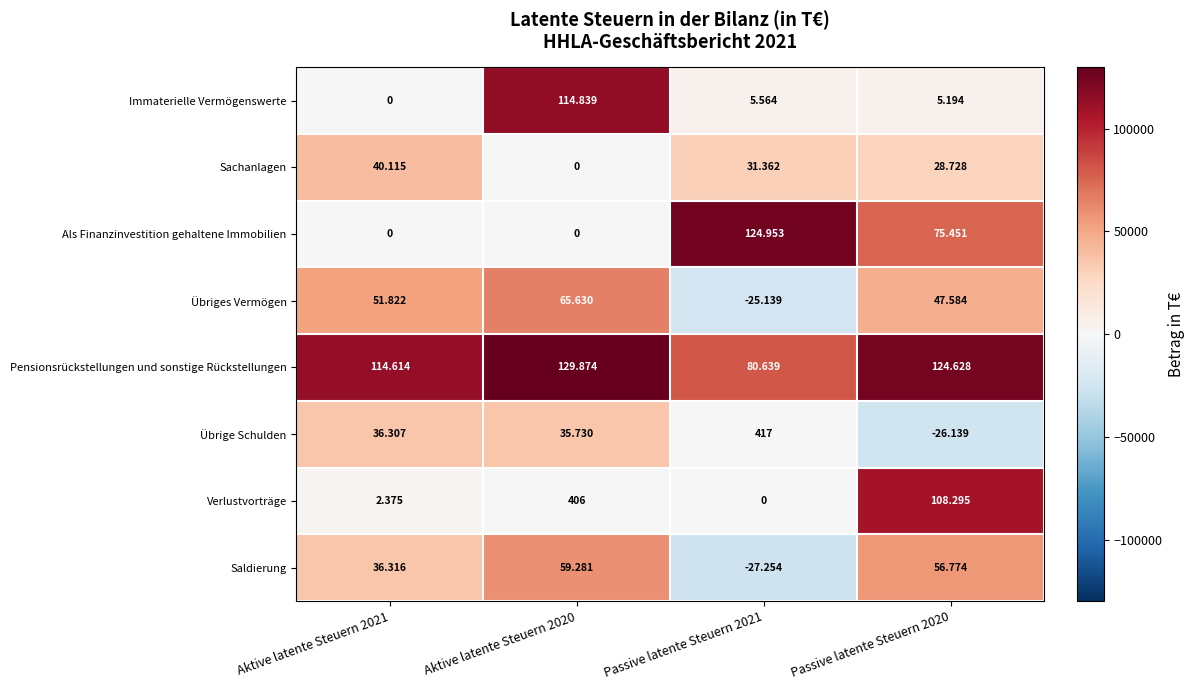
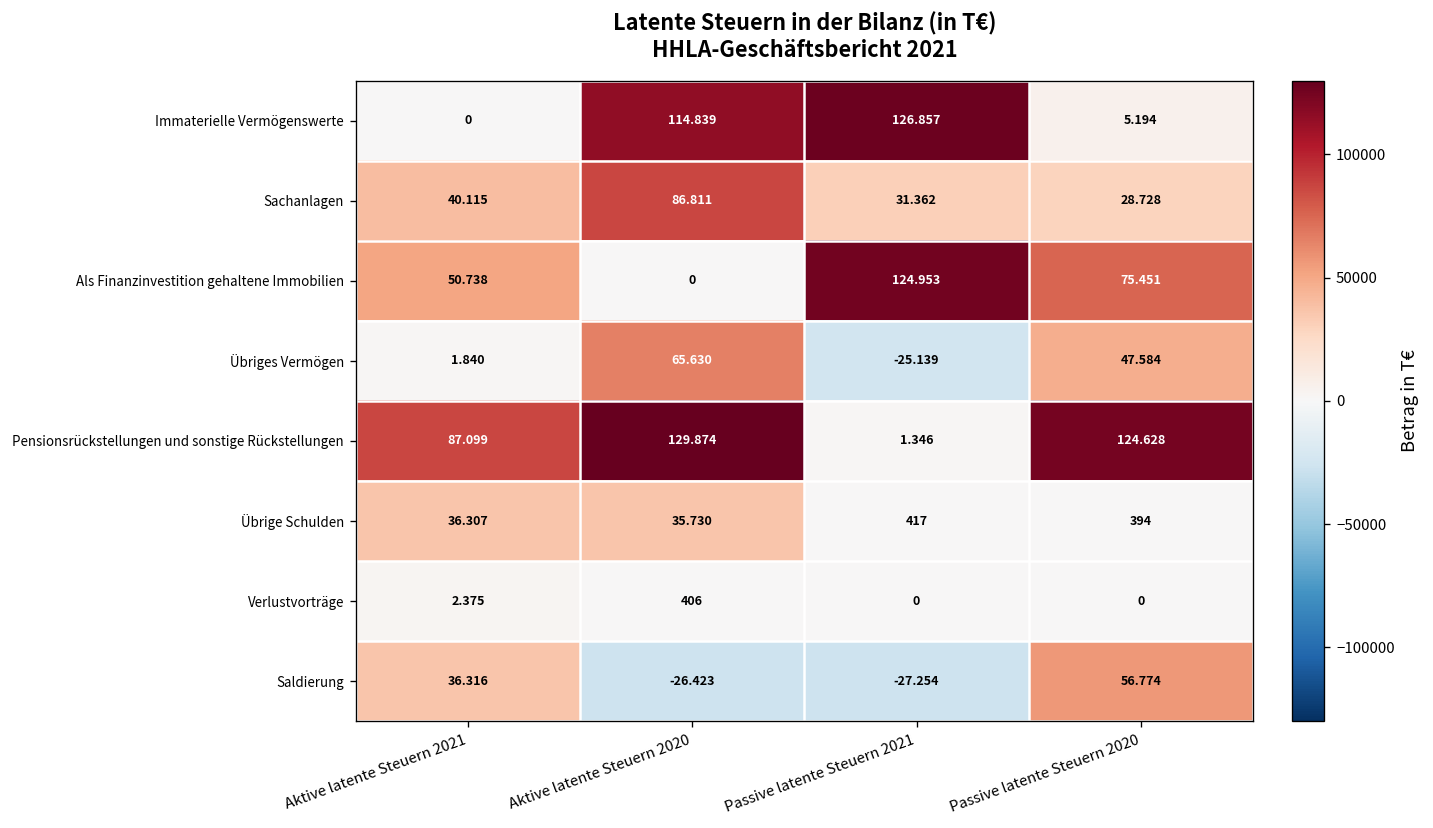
  {
    "Immaterielle Vermögenswerte": {
      "Aktive latente Steuern 2021": 0,
      "Aktive latente Steuern 2020": 114.839,
-     "Passive latente Steuern 2021": 5.564,
+     "Passive latente Steuern 2021": 126.857,
      "Passive latente Steuern 2020": 5.194
    },
    "Sachanlagen": {
      "Aktive latente Steuern 2021": 40.115,
-     "Aktive latente Steuern 2020": 0,
+     "Aktive latente Steuern 2020": 86.811,
      "Passive latente Steuern 2021": 31.362,
      "Passive latente Steuern 2020": 28.728
    },
    "Als Finanzinvestition gehaltene Immobilien": {
-     "Aktive latente Steuern 2021": 0,
+     "Aktive latente Steuern 2021": 50.738,
      "Aktive latente Steuern 2020": 0,
      "Passive latente Steuern 2021": 124.953,
      "Passive latente Steuern 2020": 75.451
    },
    "Übriges Vermögen": {
-     "Aktive latente Steuern 2021": 51.822,
+     "Aktive latente Steuern 2021": 1.840,
      "Aktive latente Steuern 2020": 65.630,
      "Passive latente Steuern 2021": -25.139,
      "Passive latente Steuern 2020": 47.584
    },
    "Pensionsrückstellungen und sonstige Rückstellungen": {
-     "Aktive latente Steuern 2021": 114.614,
+     "Aktive latente Steuern 2021": 87.099,
      "Aktive latente Steuern 2020": 129.874,
-     "Passive latente Steuern 2021": 80.639,
+     "Passive latente Steuern 2021": 1.346,
      "Passive latente Steuern 2020": 124.628
    },
    "Übrige Schulden": {
      "Aktive latente Steuern 2021": 36.307,
      "Aktive latente Steuern 2020": 35.730,
      "Passive latente Steuern 2021": 417,
-     "Passive latente Steuern 2020": -26.139
+     "Passive latente Steuern 2020": 394
    },
    "Verlustvorträge": {
      "Aktive latente Steuern 2021": 2.375,
      "Aktive latente Steuern 2020": 406,
      "Passive latente Steuern 2021": 0,
-     "Passive latente Steuern 2020": 108.295
+     "Passive latente Steuern 2020": 0
    },
    "Saldierung": {
      "Aktive latente Steuern 2021": 36.316,
-     "Aktive latente Steuern 2020": 59.281,
+     "Aktive latente Steuern 2020": -26.423,
      "Passive latente Steuern 2021": -27.254,
      "Passive latente Steuern 2020": 56.774
    }
  }
